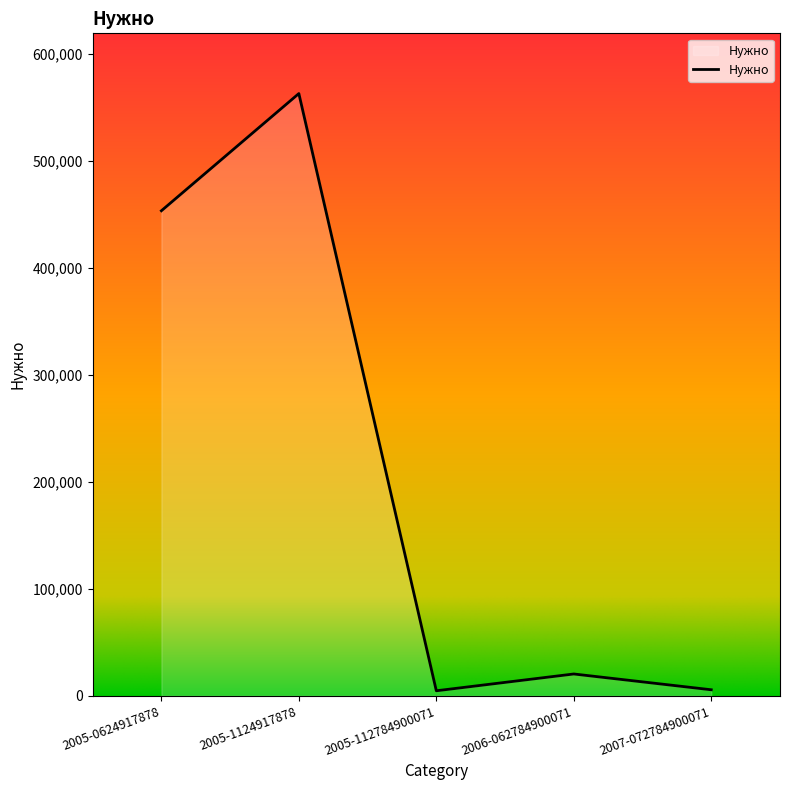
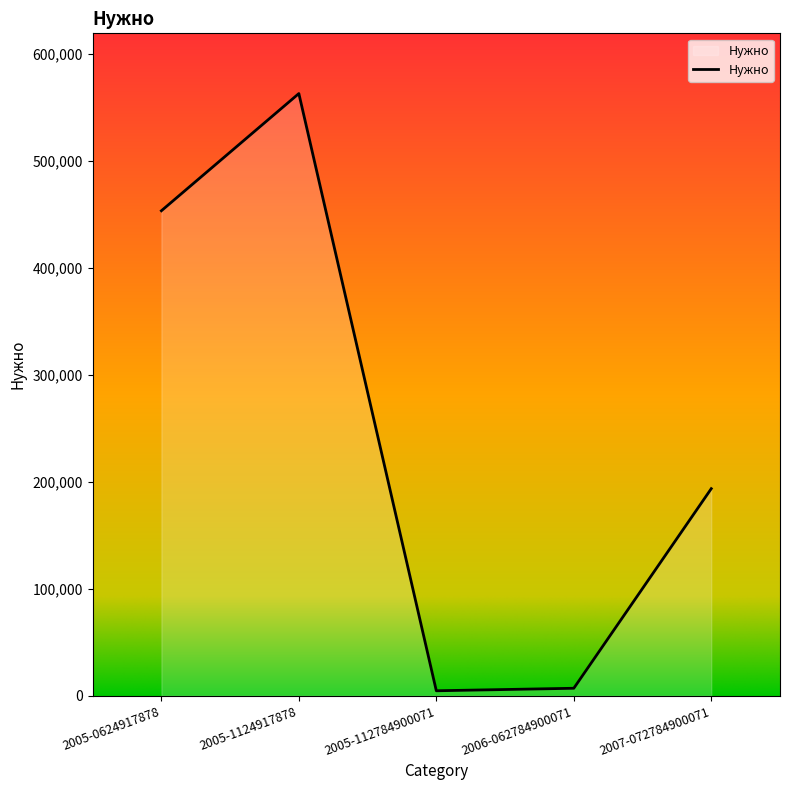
  {
    "2005-0624917878": "453,000",
    "2005-1124917878": "563,000",
    "2005-112784900071": "5,000",
-   "2006-062784900071": "20,000",
-   "2007-072784900071": "6,000"
+   "2006-062784900071": "7,000",
+   "2007-072784900071": "194,000"
  }
